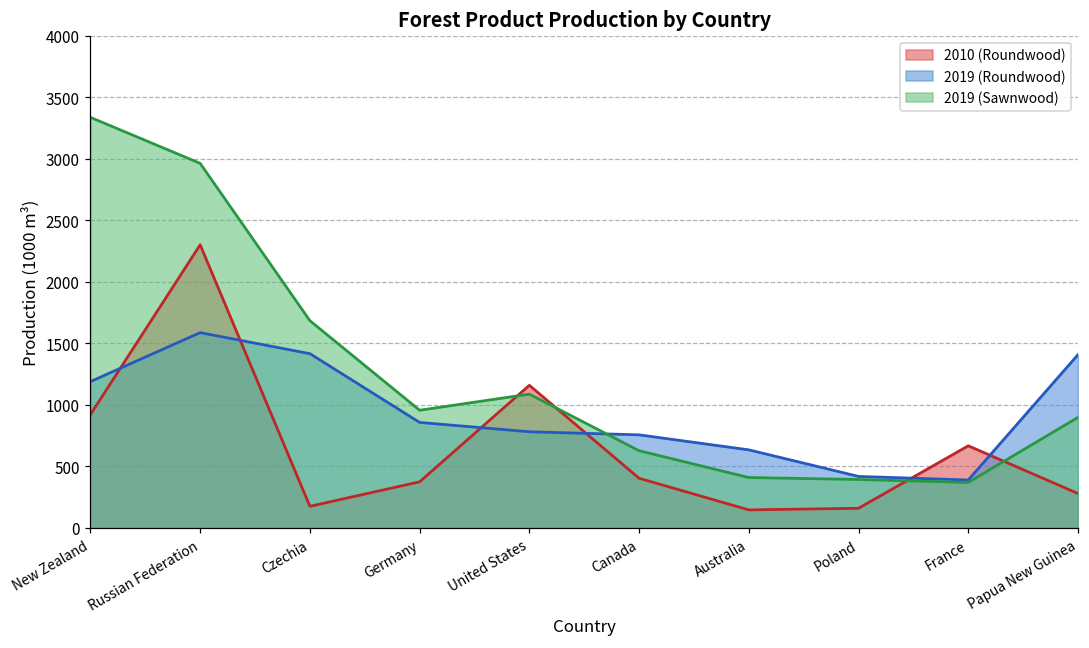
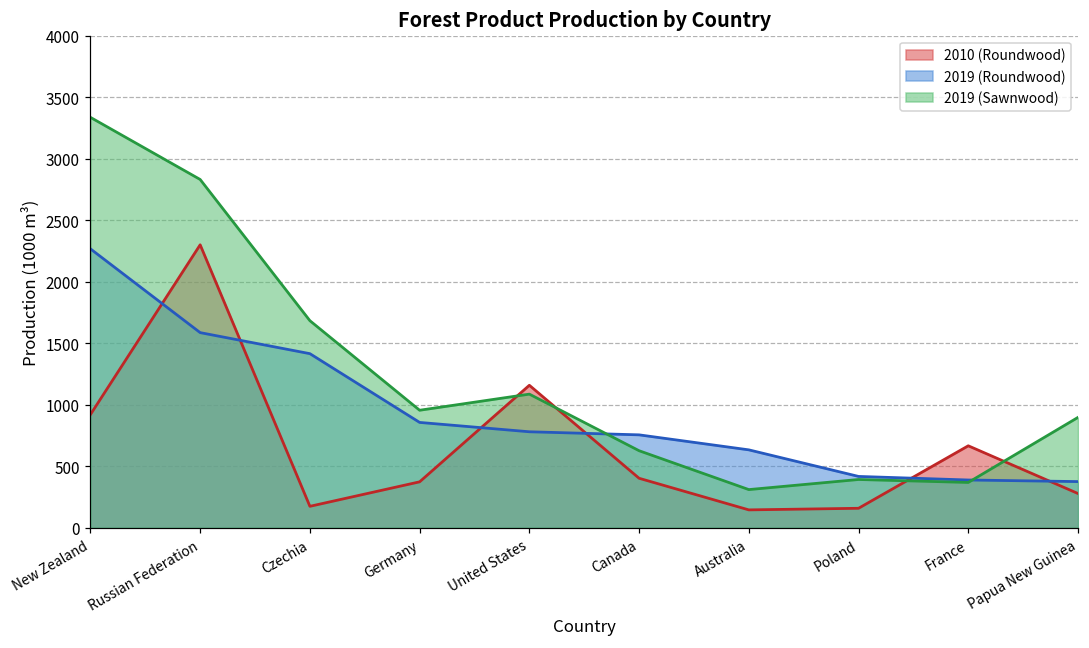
  {
    "2010 (Roundwood)": {
      "New Zealand": 920,
      "Russian Federation": 2300,
      "Czechia": 170,
      "Germany": 370,
      "United States": 1160,
      "Canada": 400,
      "Australia": 150,
      "Poland": 160,
      "France": 670,
      "Papua New Guinea": 280
    },
    "2019 (Roundwood)": {
-     "New Zealand": 1190,
+     "New Zealand": 2270,
      "Russian Federation": 1590,
      "Czechia": 1420,
      "Germany": 860,
      "United States": 780,
      "Canada": 760,
      "Australia": 630,
      "Poland": 420,
-     "Papua New Guinea": 1410
+     "Papua New Guinea": 380
    },
    "2019 (Sawnwood)": {
      "New Zealand": 3340,
-     "Russian Federation": 2960,
+     "Russian Federation": 2830,
      "Czechia": 1680,
      "Germany": 960,
      "United States": 1090,
      "Canada": 630,
-     "Australia": 410,
+     "Australia": 310,
      "Poland": 390,
      "Papua New Guinea": 900
    }
  }
